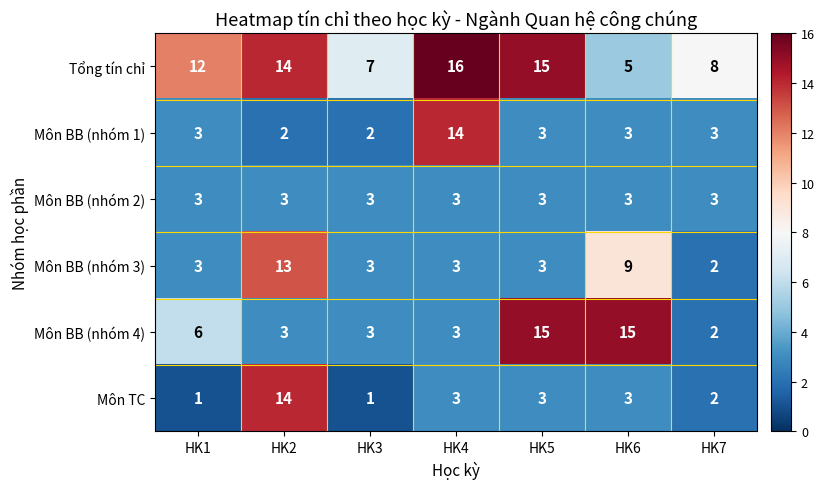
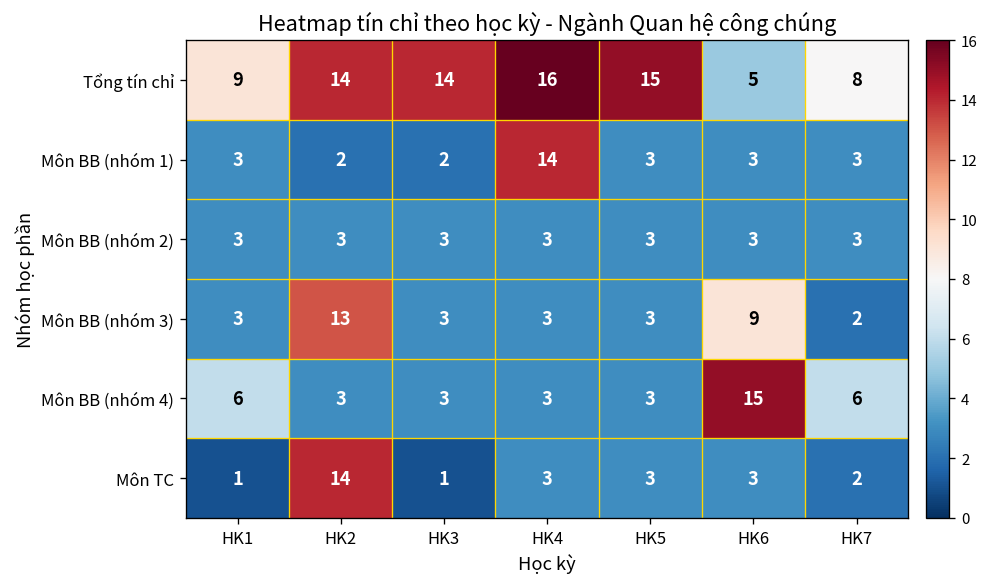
  {
    "Tổng tín chỉ": {
-     "HK1": 12,
+     "HK1": 9,
      "HK2": 14,
-     "HK3": 7,
+     "HK3": 14,
      "HK4": 16,
      "HK5": 15,
      "HK6": 5,
      "HK7": 8
    },
    "Môn BB (nhóm 1)": {
      "HK1": 3,
      "HK2": 2,
      "HK3": 2,
      "HK4": 14,
      "HK5": 3,
      "HK6": 3,
      "HK7": 3
    },
    "Môn BB (nhóm 2)": {
      "HK1": 3,
      "HK2": 3,
      "HK3": 3,
      "HK4": 3,
      "HK5": 3,
      "HK6": 3,
      "HK7": 3
    },
    "Môn BB (nhóm 3)": {
      "HK1": 3,
      "HK2": 13,
      "HK3": 3,
      "HK4": 3,
      "HK5": 3,
      "HK6": 9,
      "HK7": 2
    },
    "Môn BB (nhóm 4)": {
      "HK1": 6,
      "HK2": 3,
      "HK3": 3,
      "HK4": 3,
-     "HK5": 15,
+     "HK5": 3,
      "HK6": 15,
-     "HK7": 2
+     "HK7": 6
    },
    "Môn TC": {
      "HK1": 1,
      "HK2": 14,
      "HK3": 1,
      "HK4": 3,
      "HK5": 3,
      "HK6": 3,
      "HK7": 2
    }
  }
